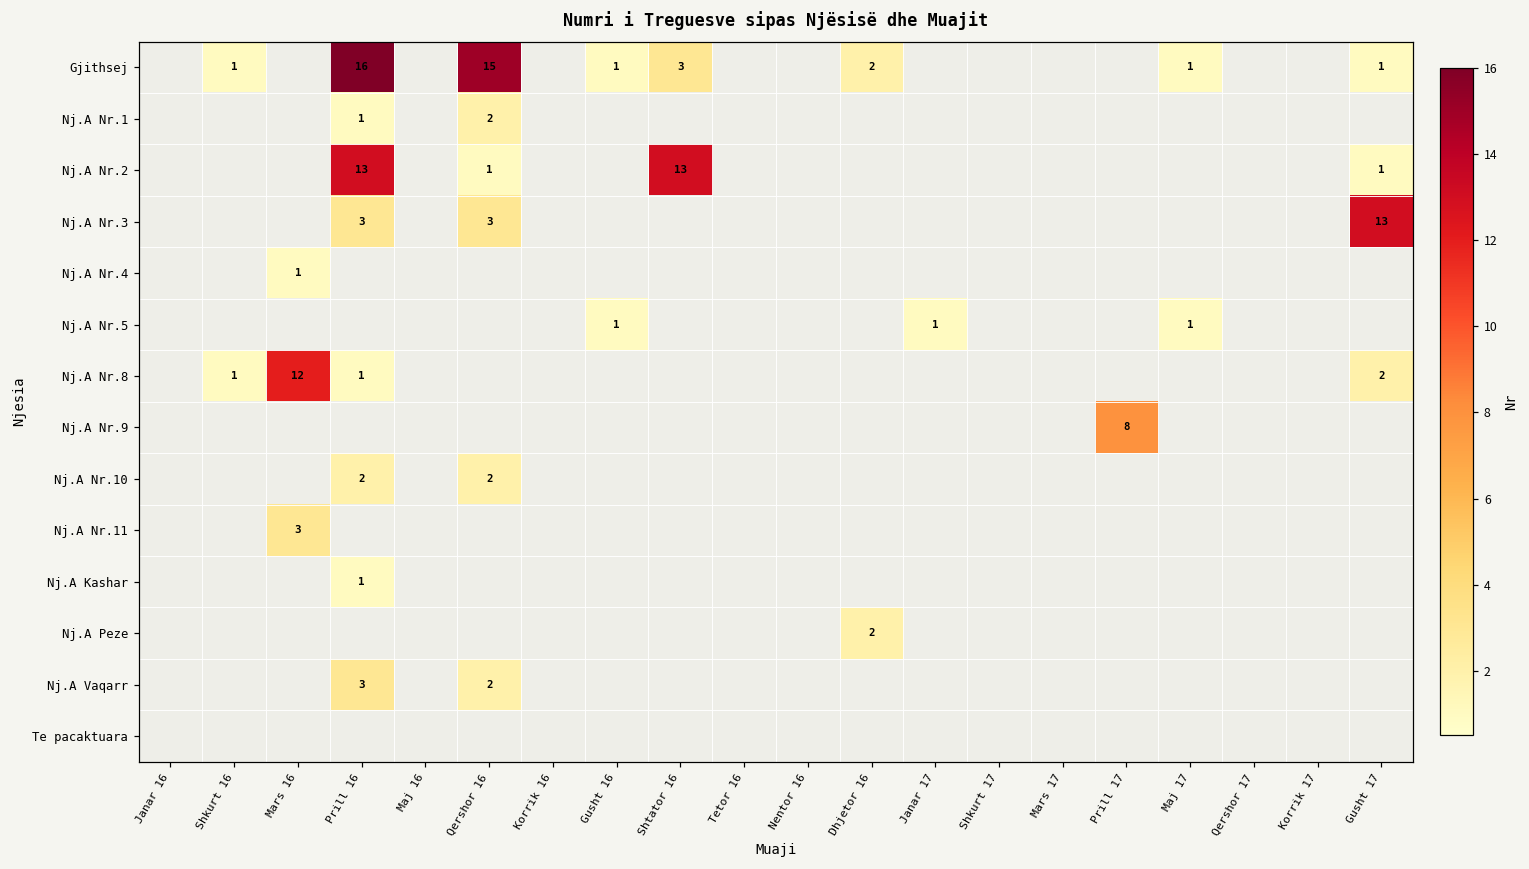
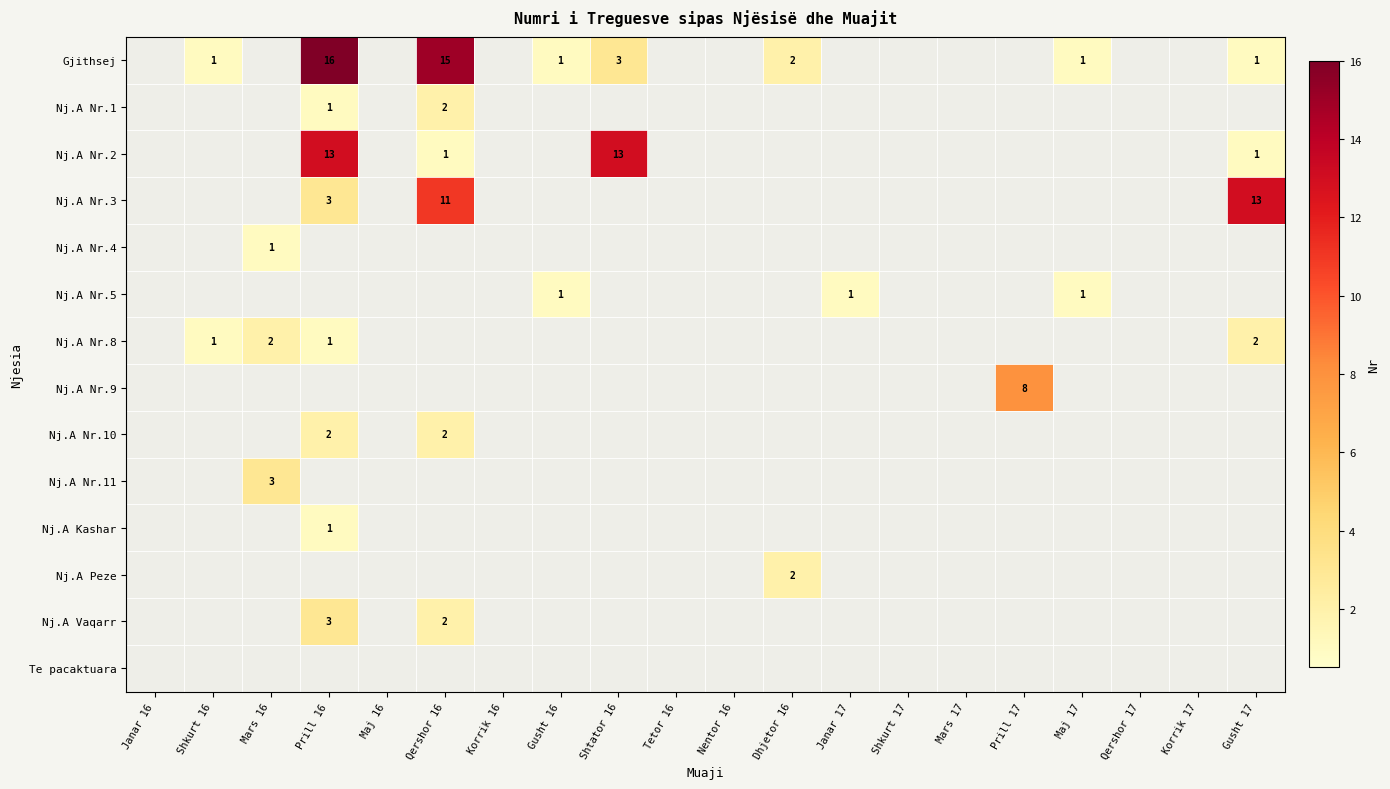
  {
    "Gjithsej": {
      "Shkurt 16": 1,
      "Prill 16": 16,
      "Qershor 16": 15,
      "Gusht 16": 1,
      "Shtator 16": 3,
      "Dhjetor 16": 2,
      "Maj 17": 1,
      "Gusht 17": 1
    },
    "Nj.A Nr.1": {
      "Prill 16": 1,
      "Qershor 16": 2
    },
    "Nj.A Nr.2": {
      "Prill 16": 13,
      "Qershor 16": 1,
      "Shtator 16": 13,
      "Gusht 17": 1
    },
    "Nj.A Nr.3": {
      "Prill 16": 3,
-     "Qershor 16": 3,
+     "Qershor 16": 11,
      "Gusht 17": 13
    },
    "Nj.A Nr.4": {
      "Mars 16": 1
    },
    "Nj.A Nr.5": {
      "Gusht 16": 1,
      "Janar 17": 1,
      "Maj 17": 1
    },
    "Nj.A Nr.8": {
      "Shkurt 16": 1,
-     "Mars 16": 12,
+     "Mars 16": 2,
      "Prill 16": 1,
      "Gusht 17": 2
    },
    "Nj.A Nr.9": {
      "Prill 17": 8
    },
    "Nj.A Nr.10": {
      "Prill 16": 2,
      "Qershor 16": 2
    },
    "Nj.A Nr.11": {
      "Mars 16": 3
    },
    "Nj.A Kashar": {
      "Prill 16": 1
    },
    "Nj.A Peze": {
      "Dhjetor 16": 2
    },
    "Nj.A Vaqarr": {
      "Prill 16": 3,
      "Qershor 16": 2
    }
  }
